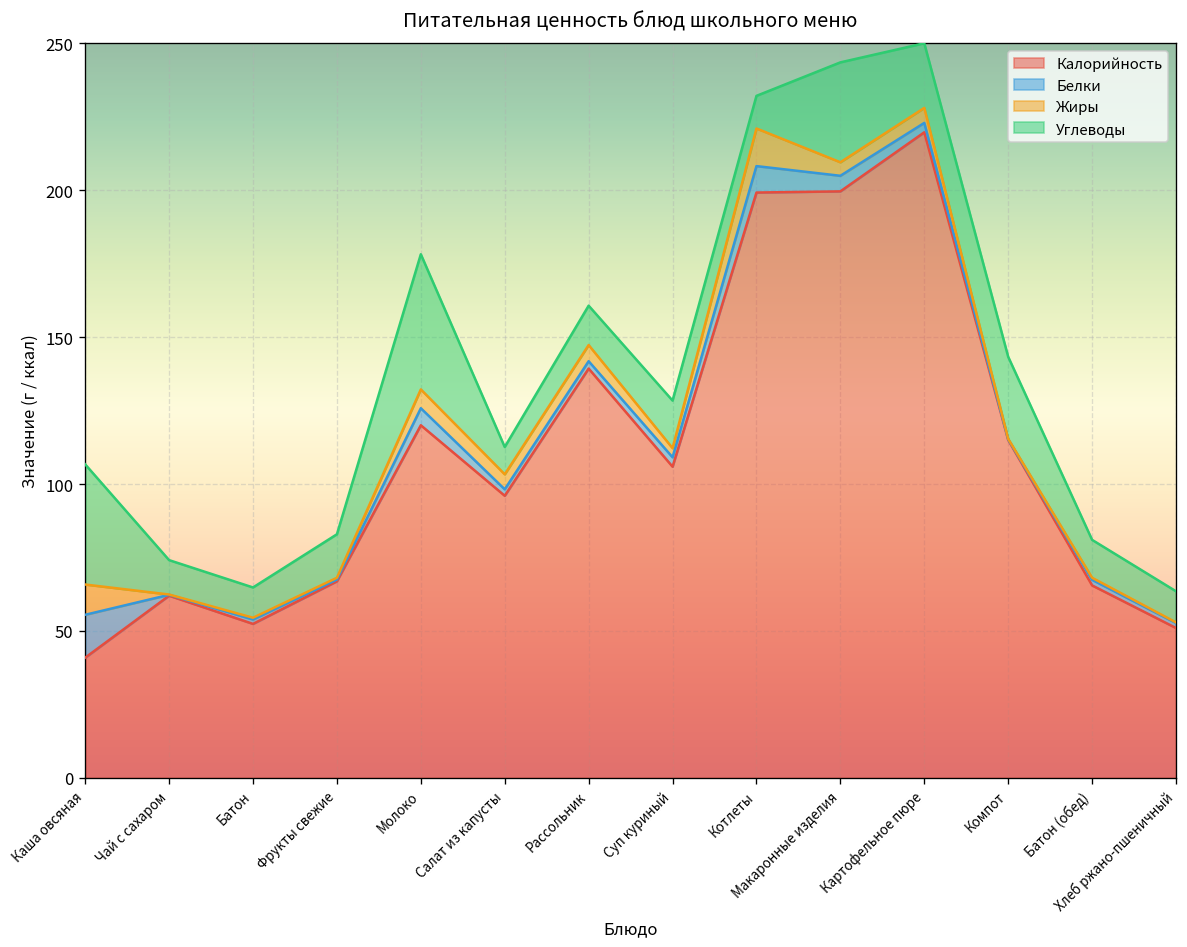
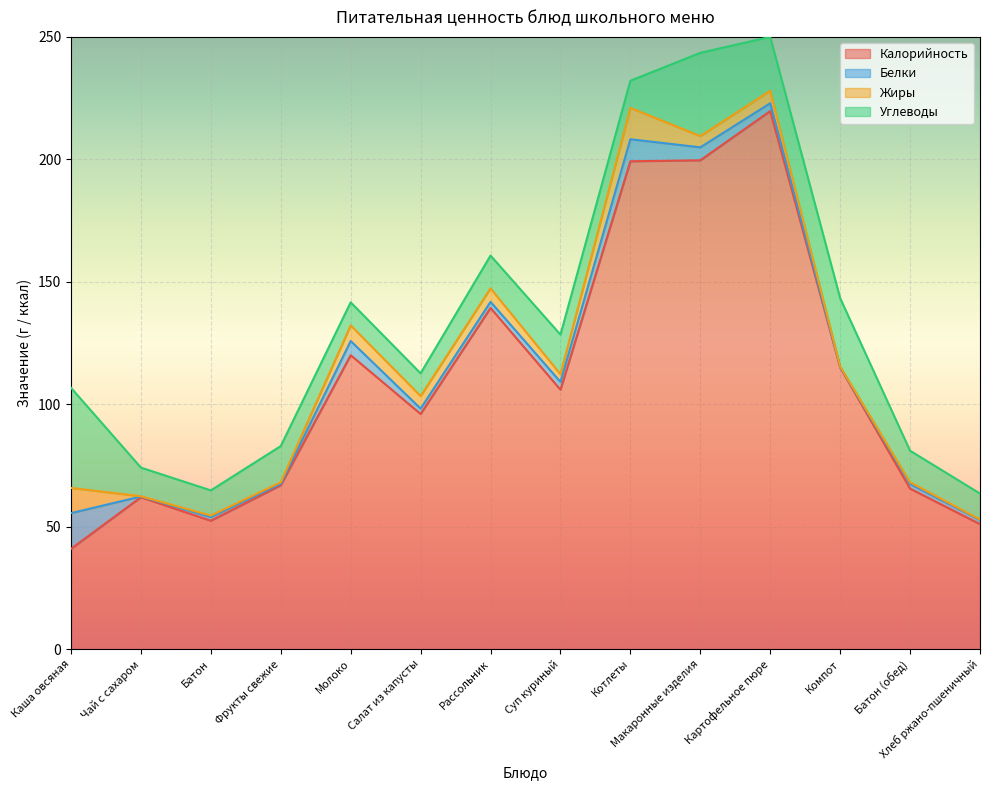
  {
    "Калорийность": {
      "Каша овсяная": 41,
      "Батон": 52,
      "Молоко": 120,
      "Салат из капусты": 96,
      "Рассольник": 139,
      "Суп куриный": 106,
      "Котлеты": 199,
      "Макаронные изделия": 200,
      "Картофельное пюре": 220,
      "Батон (обед)": 66,
      "Хлеб ржано-пшеничный": 51
    },
    "Белки": {
      "Каша овсяная": 15,
      "Молоко": 6,
      "Салат из капусты": 2,
      "Рассольник": 3,
      "Суп куриный": 3,
      "Котлеты": 9,
      "Макаронные изделия": 5,
      "Картофельное пюре": 3
    },
    "Жиры": {
      "Каша овсяная": 10,
      "Молоко": 6,
      "Салат из капусты": 5,
      "Рассольник": 6,
      "Суп куриный": 3,
      "Котлеты": 13,
      "Макаронные изделия": 5,
      "Картофельное пюре": 5
    },
    "Углеводы": {
      "Каша овсяная": 41,
      "Чай с сахаром": 12,
      "Батон": 10,
      "Фрукты свежие": 15,
-     "Молоко": 46,
+     "Молоко": 9,
      "Салат из капусты": 9,
      "Рассольник": 13,
      "Суп куриный": 16,
      "Котлеты": 11,
      "Макаронные изделия": 34,
      "Картофельное пюре": 22,
      "Компот": 28,
      "Батон (обед)": 13,
      "Хлеб ржано-пшеничный": 11
    }
  }
